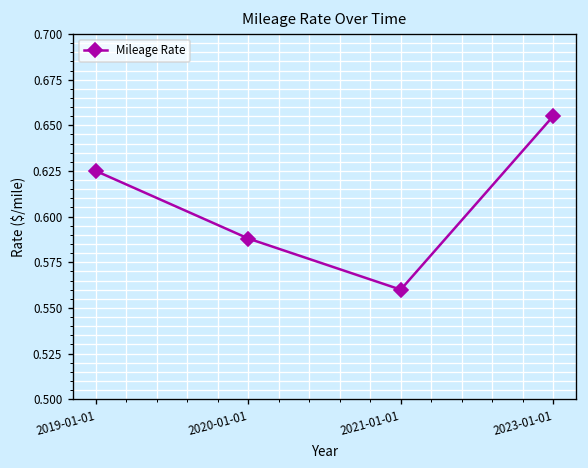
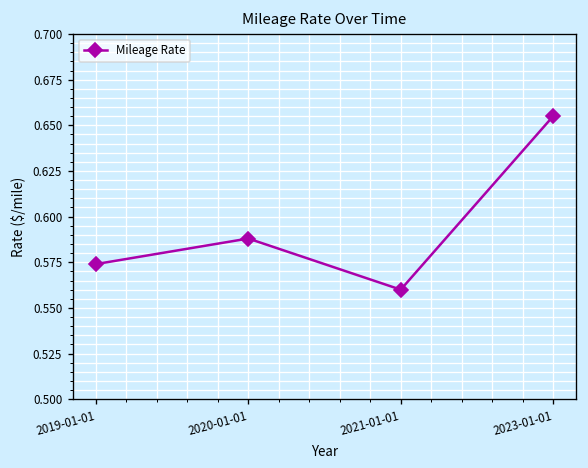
  {
-   "2019-01-01": 0.625,
+   "2019-01-01": 0.574,
    "2020-01-01": 0.588,
    "2021-01-01": 0.560,
    "2023-01-01": 0.655
  }
